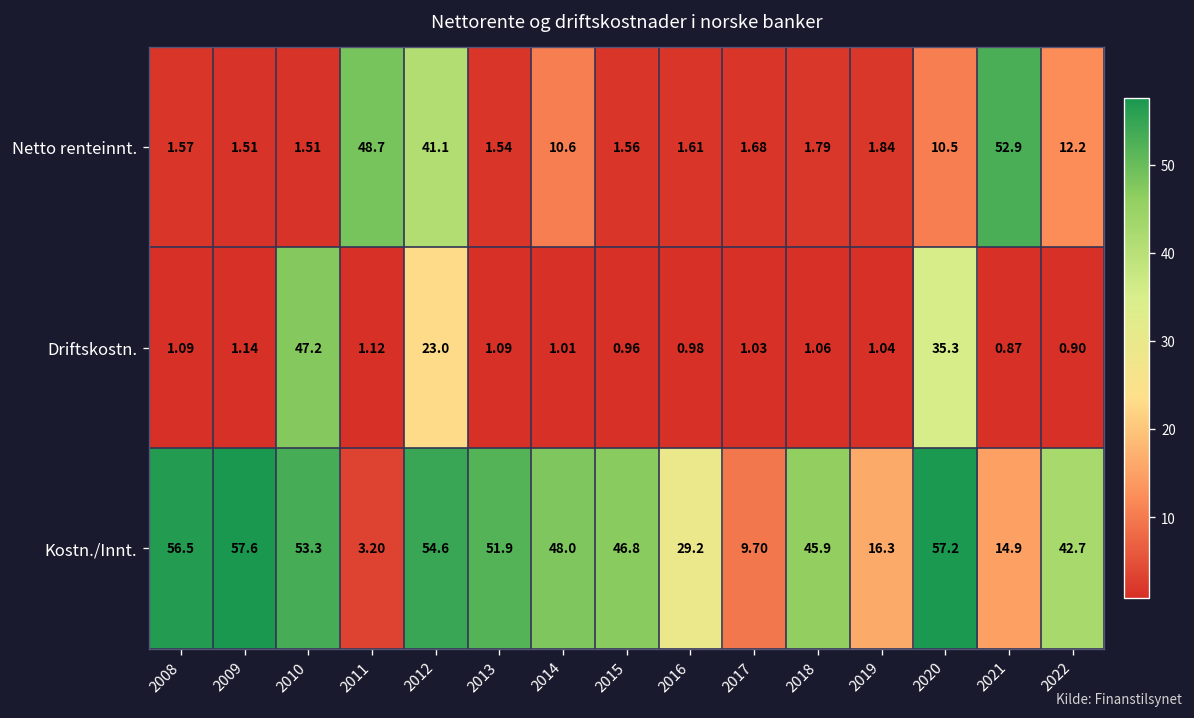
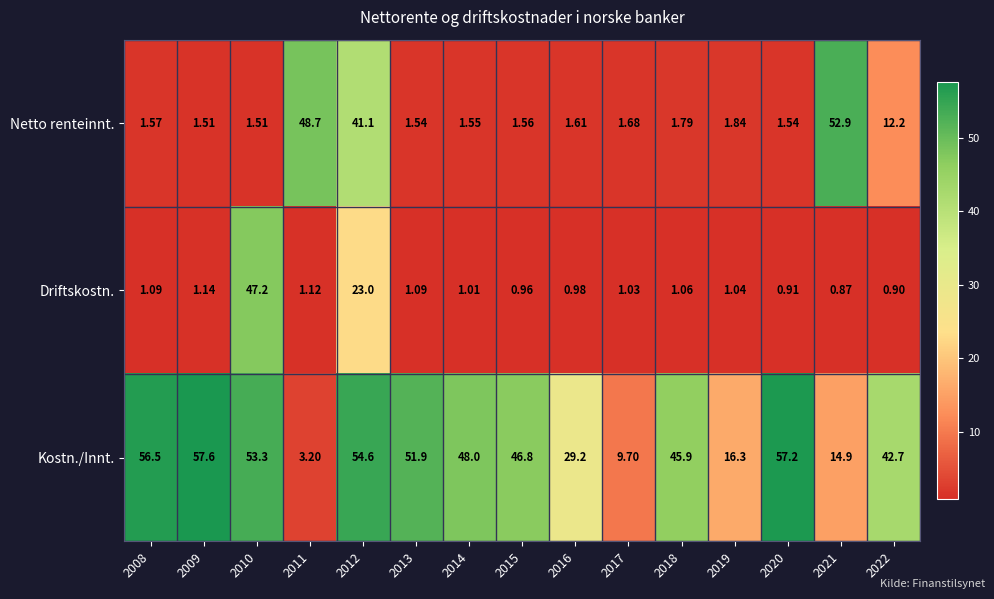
  {
    "Netto renteinnt.": {
      "2008": 1.57,
      "2009": 1.51,
      "2010": 1.51,
      "2011": 48.7,
      "2012": 41.1,
      "2013": 1.54,
-     "2014": 10.6,
+     "2014": 1.55,
      "2015": 1.56,
      "2016": 1.61,
      "2017": 1.68,
      "2018": 1.79,
      "2019": 1.84,
-     "2020": 10.5,
+     "2020": 1.54,
      "2021": 52.9,
      "2022": 12.2
    },
    "Driftskostn.": {
      "2008": 1.09,
      "2009": 1.14,
      "2010": 47.2,
      "2011": 1.12,
      "2012": 23.0,
      "2013": 1.09,
      "2014": 1.01,
      "2015": 0.96,
      "2016": 0.98,
      "2017": 1.03,
      "2018": 1.06,
      "2019": 1.04,
-     "2020": 35.3,
+     "2020": 0.91,
      "2021": 0.87,
      "2022": 0.90
    },
    "Kostn./Innt.": {
      "2008": 56.5,
      "2009": 57.6,
      "2010": 53.3,
      "2011": 3.20,
      "2012": 54.6,
      "2013": 51.9,
      "2014": 48.0,
      "2015": 46.8,
      "2016": 29.2,
      "2017": 9.70,
      "2018": 45.9,
      "2019": 16.3,
      "2020": 57.2,
      "2021": 14.9,
      "2022": 42.7
    }
  }
